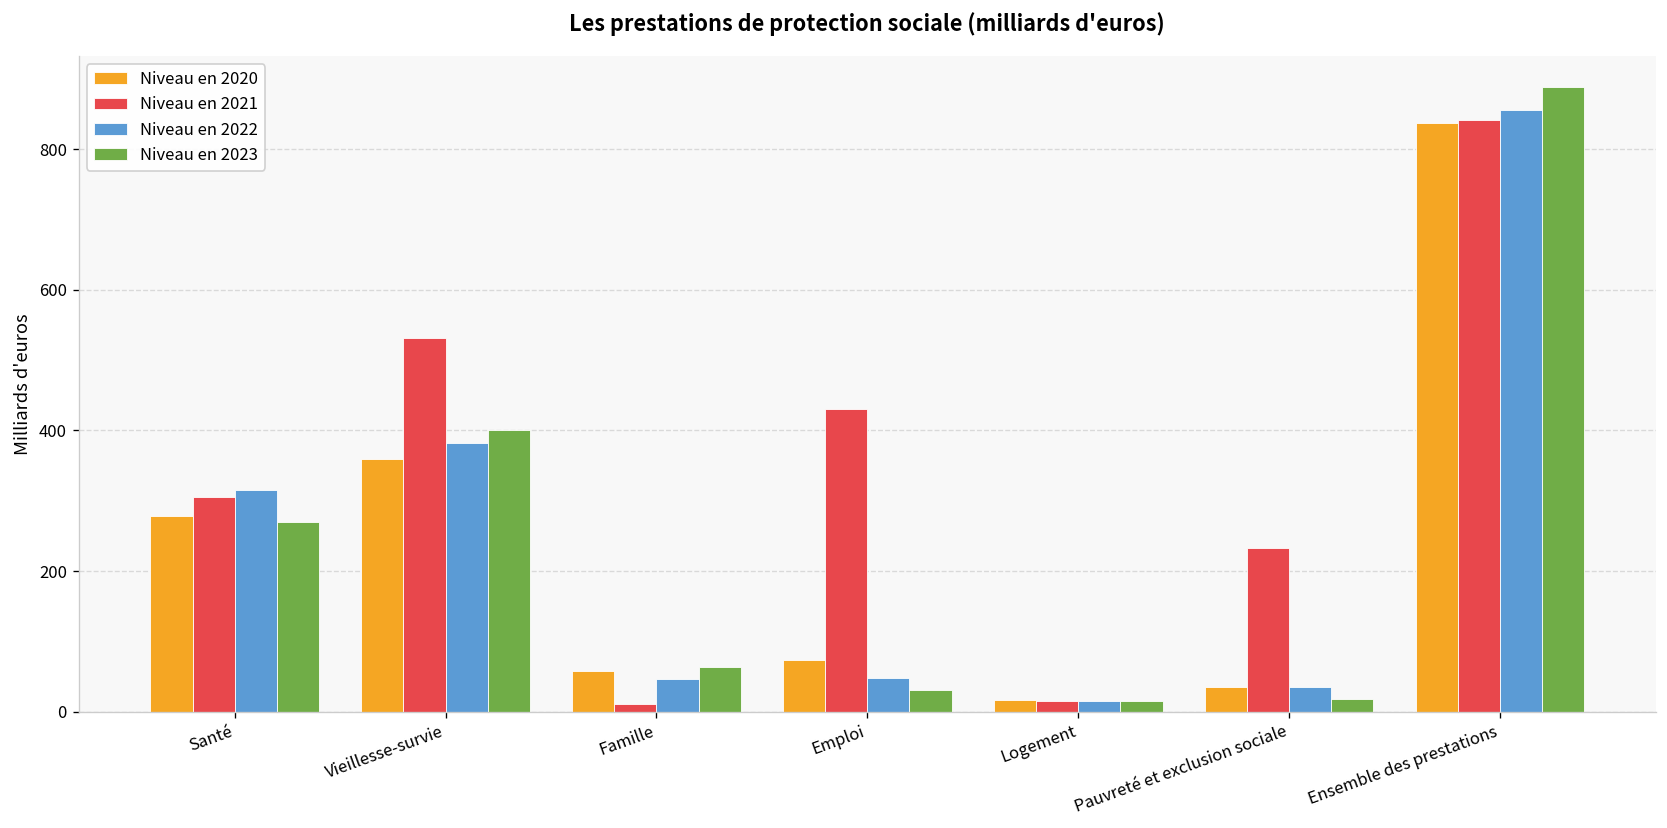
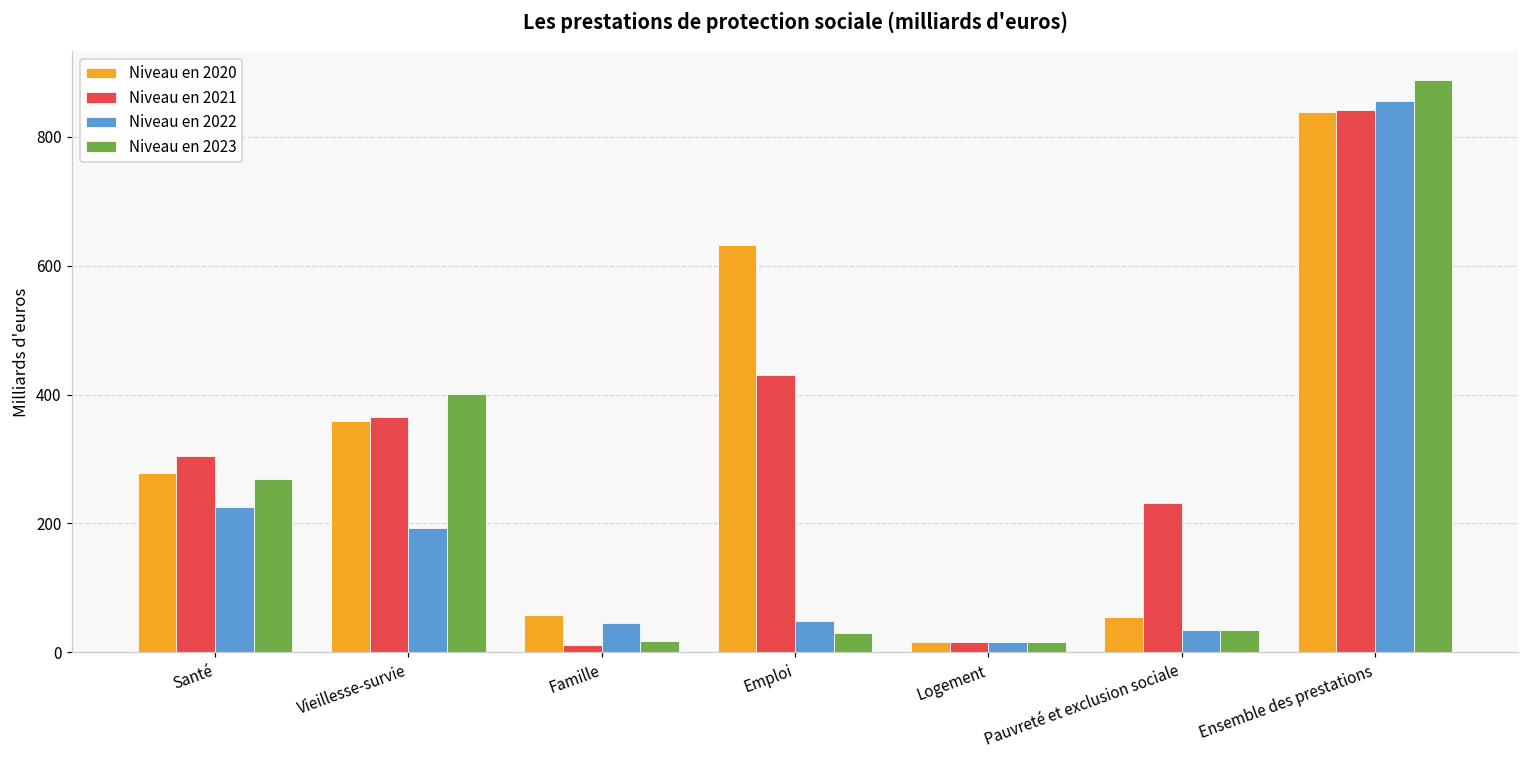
  {
    "Niveau en 2020": {
      "Santé": 280,
      "Vieillesse-survie": 360,
      "Famille": 60,
-     "Emploi": 70,
+     "Emploi": 630,
      "Logement": 20,
-     "Pauvreté et exclusion sociale": 30,
+     "Pauvreté et exclusion sociale": 50,
      "Ensemble des prestations": 840
    },
    "Niveau en 2021": {
      "Santé": 300,
-     "Vieillesse-survie": 530,
+     "Vieillesse-survie": 370,
      "Famille": 10,
      "Emploi": 430,
      "Logement": 20,
      "Pauvreté et exclusion sociale": 230,
      "Ensemble des prestations": 840
    },
    "Niveau en 2022": {
-     "Santé": 320,
-     "Vieillesse-survie": 380,
+     "Santé": 230,
+     "Vieillesse-survie": 190,
      "Famille": 50,
      "Emploi": 50,
      "Logement": 20,
      "Pauvreté et exclusion sociale": 30,
      "Ensemble des prestations": 860
    },
    "Niveau en 2023": {
      "Santé": 270,
      "Vieillesse-survie": 400,
-     "Famille": 60,
+     "Famille": 20,
      "Emploi": 30,
      "Logement": 20,
-     "Pauvreté et exclusion sociale": 20,
+     "Pauvreté et exclusion sociale": 30,
      "Ensemble des prestations": 890
    }
  }
